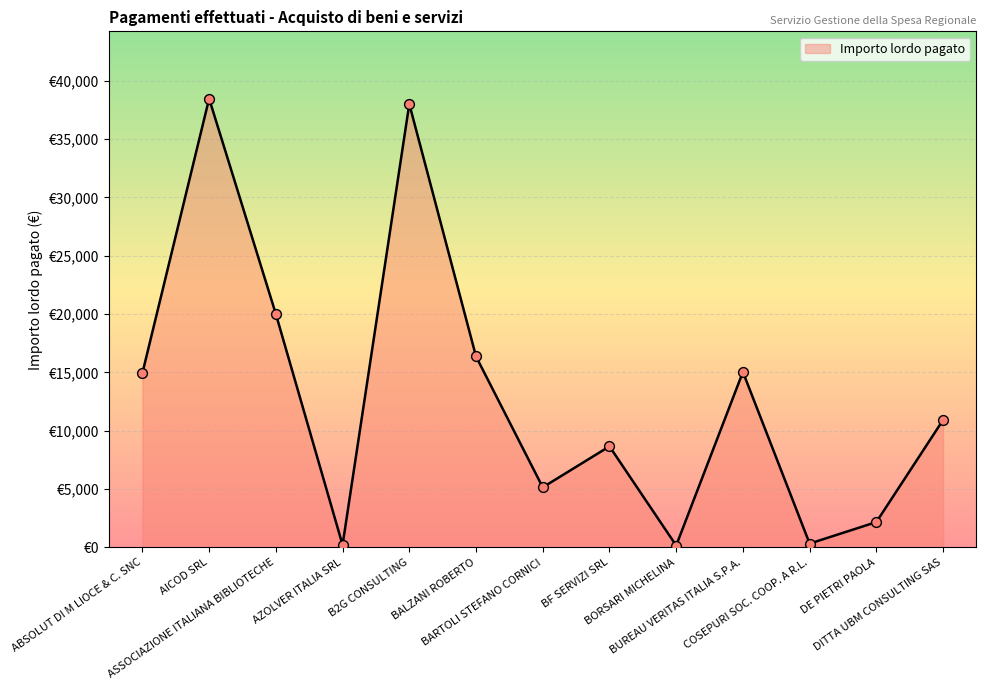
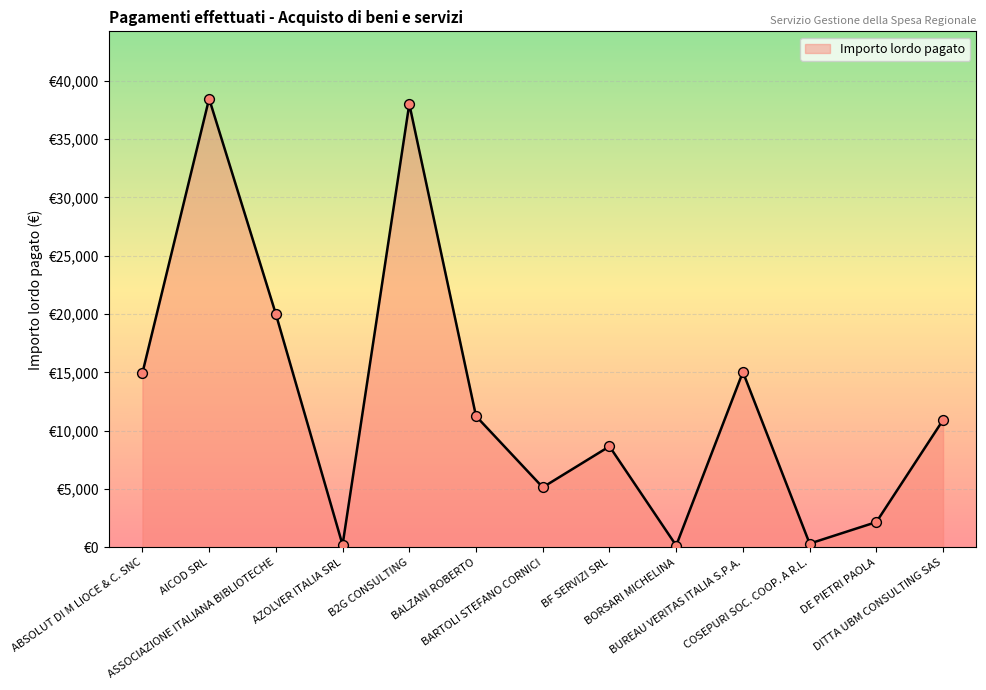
  {
    "ABSOLUT DI M LIOCE & C. SNC": "€14,900",
    "AICOD SRL": "€38,500",
    "ASSOCIAZIONE ITALIANA BIBLIOTECHE": "€20,000",
    "AZOLVER ITALIA SRL": "€200",
    "B2G CONSULTING": "€38,000",
-   "BALZANI ROBERTO": "€16,400",
+   "BALZANI ROBERTO": "€11,300",
    "BARTOLI STEFANO CORNICI": "€5,200",
    "BF SERVIZI SRL": "€8,700",
    "BORSARI MICHELINA": "€200",
    "BUREAU VERITAS ITALIA S.P.A.": "€15,000",
    "COSEPURI SOC. COOP. A R.L.": "€300",
    "DE PIETRI PAOLA": "€2,200",
    "DITTA UBM CONSULTING SAS": "€10,900"
  }
